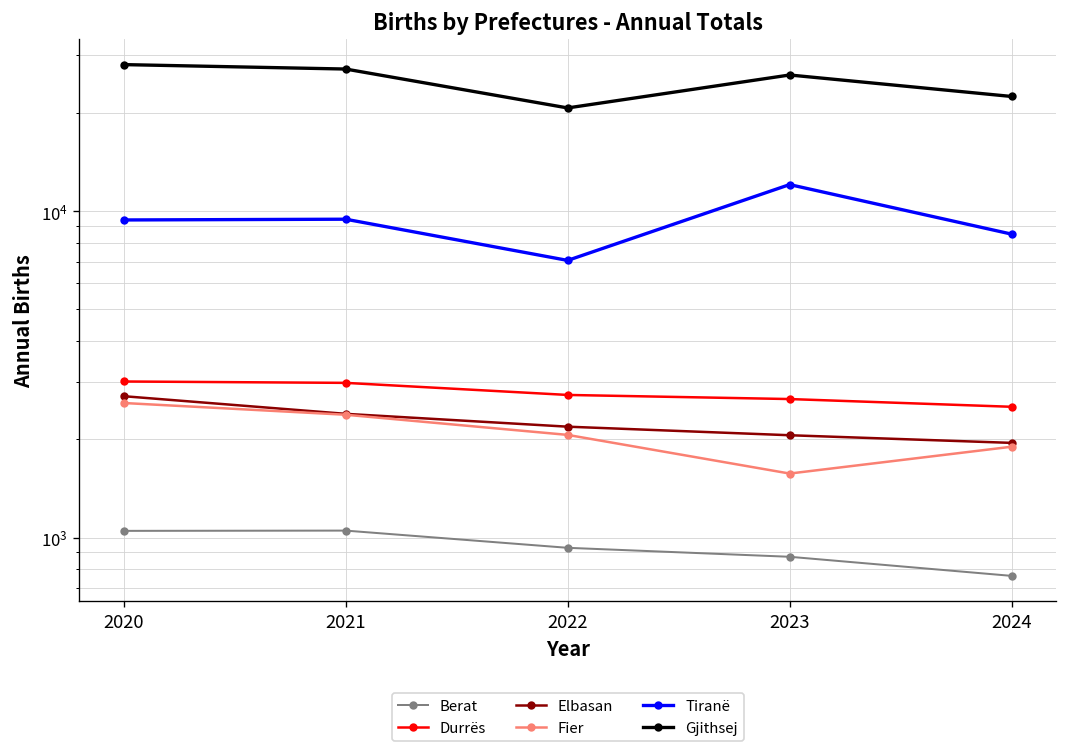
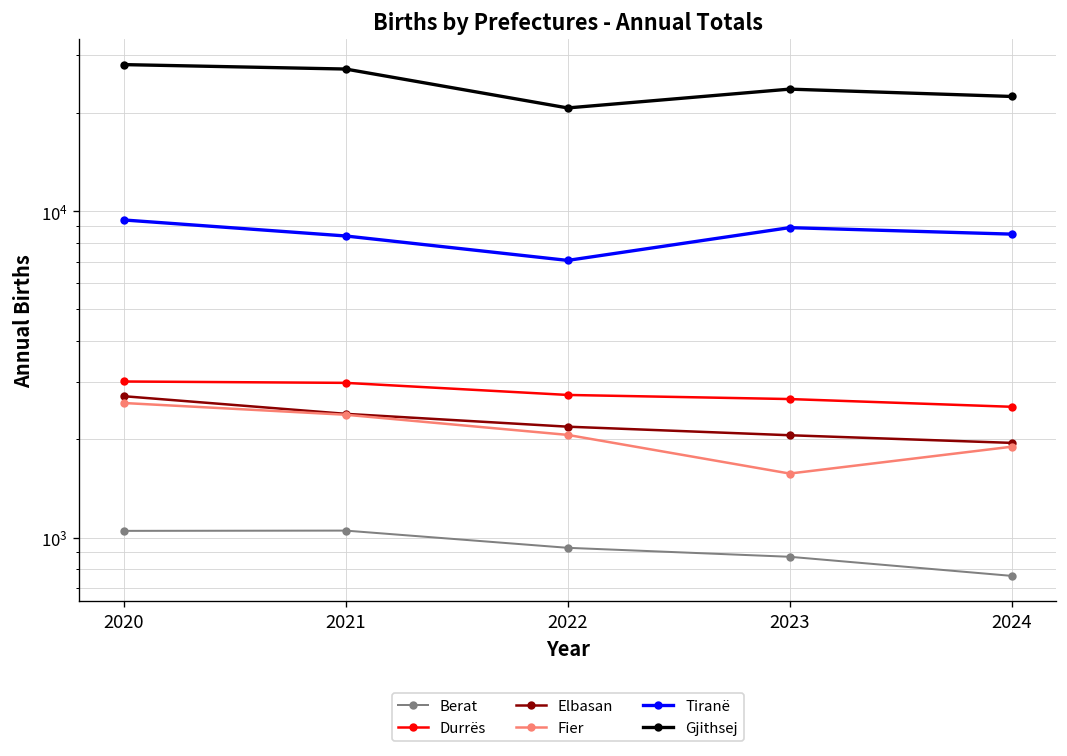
  {
    "Berat": {
      "2020": 1050,
      "2021": 1050,
      "2022": 930,
      "2023": 870,
      "2024": 760
    },
    "Durrës": {
      "2020": 3000,
      "2021": 3000,
      "2022": 2700,
      "2023": 2700,
      "2024": 2500
    },
    "Elbasan": {
      "2020": 2700,
      "2022": 2200,
      "2023": 2100,
      "2024": 1900
    },
    "Fier": {
      "2020": 2600,
      "2022": 2100,
      "2023": 1600,
      "2024": 1900
    },
    "Tiranë": {
      "2020": 9400,
-     "2021": 9400,
+     "2021": 8400,
      "2022": 7100,
-     "2023": 12000,
+     "2023": 8900,
      "2024": 8500
    },
    "Gjithsej": {
      "2020": 28000,
      "2021": 27000,
      "2022": 21000,
-     "2023": 26000,
+     "2023": 24000,
      "2024": 22000
    }
  }
